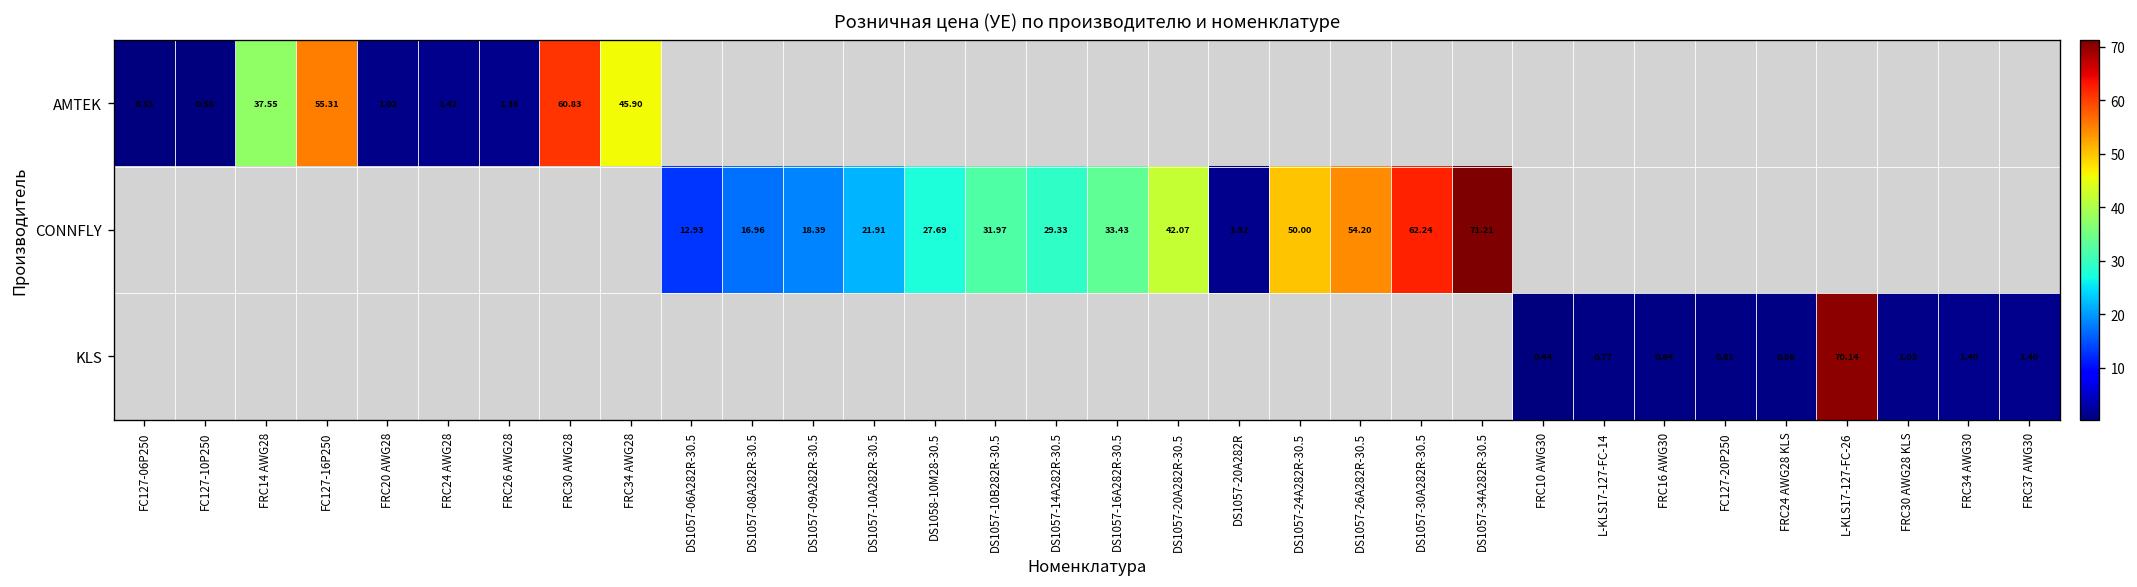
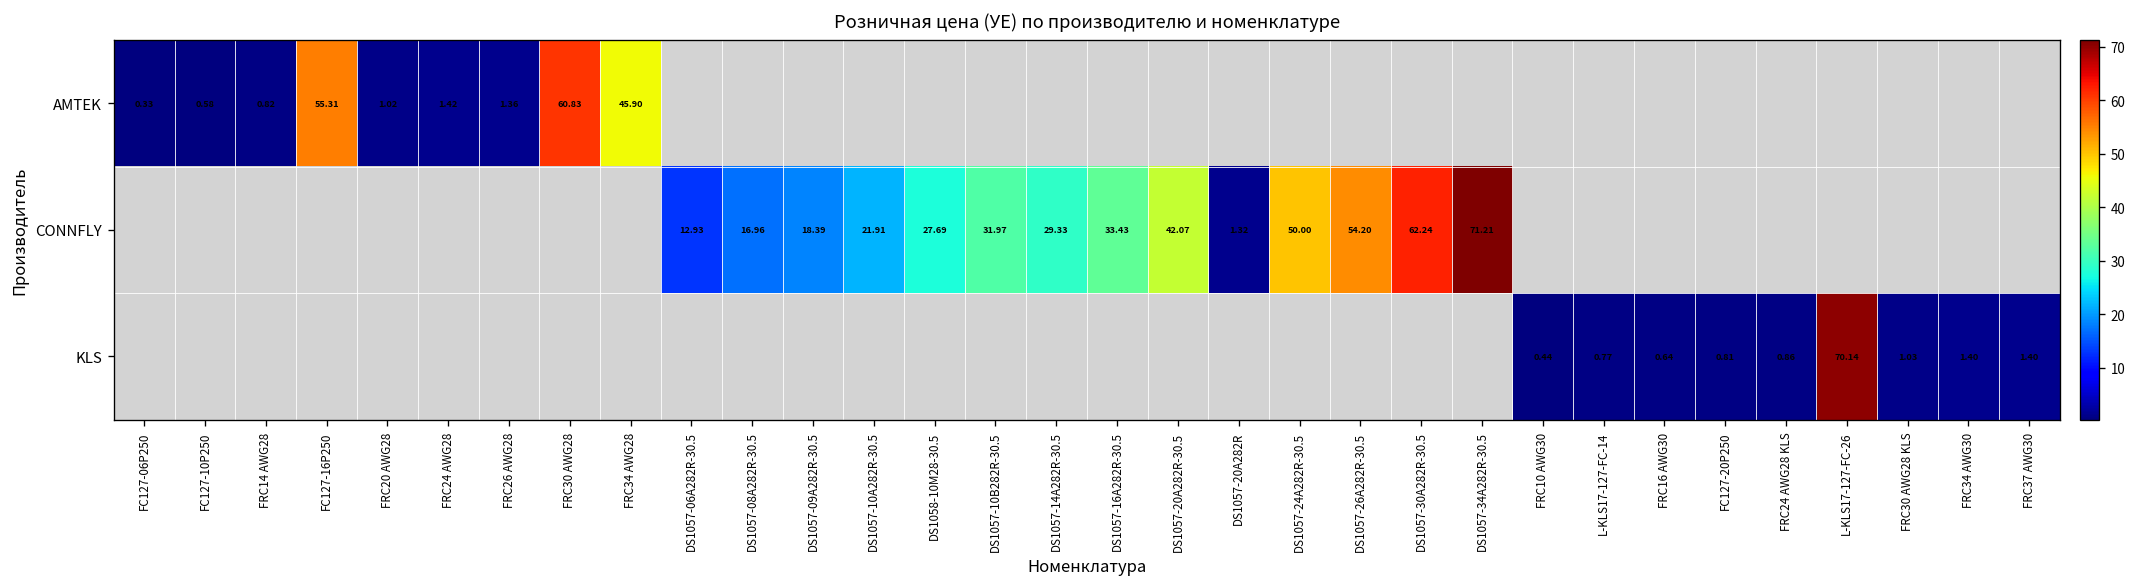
  {
    "AMTEK": {
      "FC127-06P250": 0.33,
      "FC127-10P250": 0.58,
-     "FRC14 AWG28": 37.55,
+     "FRC14 AWG28": 0.82,
      "FC127-16P250": 55.31,
      "FRC20 AWG28": 1.02,
      "FRC24 AWG28": 1.42,
      "FRC26 AWG28": 1.36,
      "FRC30 AWG28": 60.83,
      "FRC34 AWG28": 45.90
    },
    "CONNFLY": {
      "DS1057-06A282R-30.5": 12.93,
      "DS1057-08A282R-30.5": 16.96,
      "DS1057-09A282R-30.5": 18.39,
      "DS1057-10A282R-30.5": 21.91,
      "DS1058-10M28-30.5": 27.69,
      "DS1057-10B282R-30.5": 31.97,
      "DS1057-14A282R-30.5": 29.33,
      "DS1057-16A282R-30.5": 33.43,
      "DS1057-20A282R-30.5": 42.07,
      "DS1057-20A282R": 1.32,
      "DS1057-24A282R-30.5": 50.00,
      "DS1057-26A282R-30.5": 54.20,
      "DS1057-30A282R-30.5": 62.24,
      "DS1057-34A282R-30.5": 71.21
    },
    "KLS": {
      "FRC10 AWG30": 0.44,
      "L-KLS17-127-FC-14": 0.77,
      "FRC16 AWG30": 0.64,
      "FC127-20P250": 0.81,
      "FRC24 AWG28 KLS": 0.86,
      "L-KLS17-127-FC-26": 70.14,
      "FRC30 AWG28 KLS": 1.03,
      "FRC34 AWG30": 1.40,
      "FRC37 AWG30": 1.40
    }
  }
